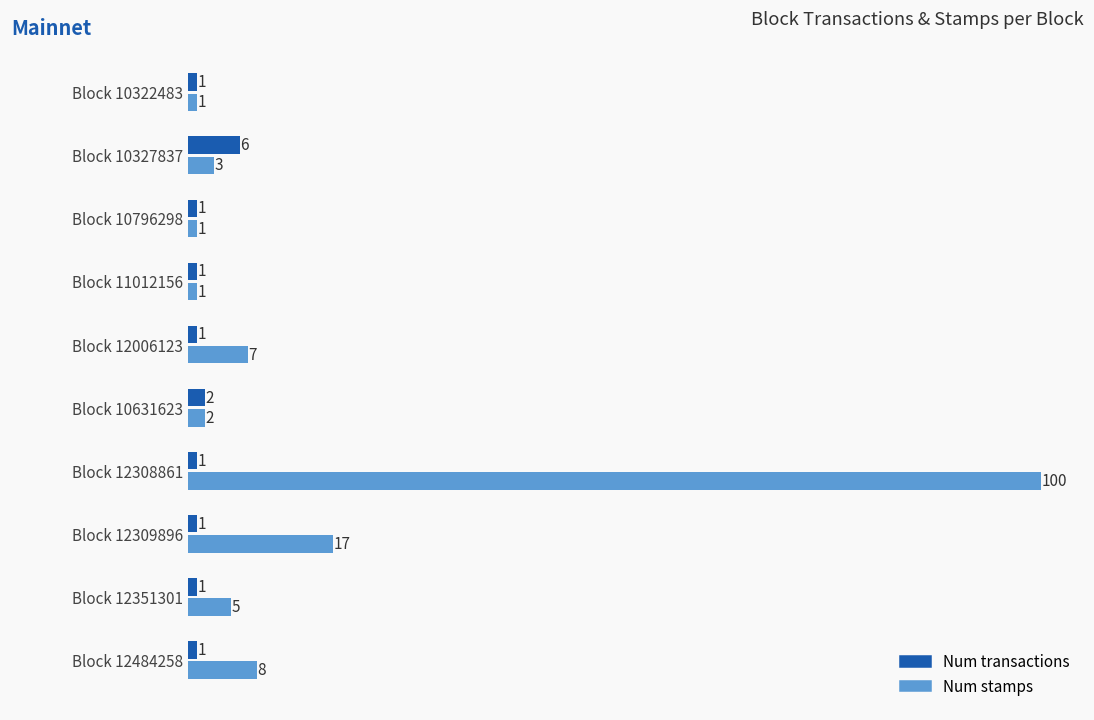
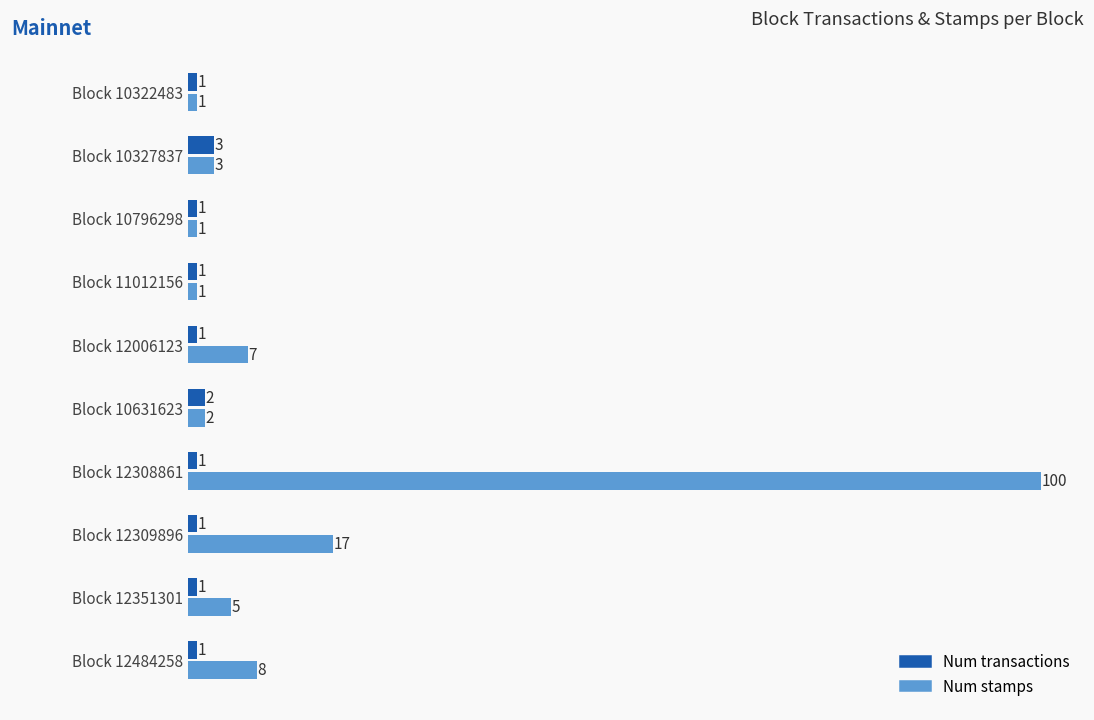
  {
    "Num transactions": {
      "Block 10322483": 1,
-     "Block 10327837": 6,
+     "Block 10327837": 3,
      "Block 10796298": 1,
      "Block 11012156": 1,
      "Block 12006123": 1,
      "Block 10631623": 2,
      "Block 12308861": 1,
      "Block 12309896": 1,
      "Block 12351301": 1,
      "Block 12484258": 1
    },
    "Num stamps": {
      "Block 10322483": 1,
      "Block 10327837": 3,
      "Block 10796298": 1,
      "Block 11012156": 1,
      "Block 12006123": 7,
      "Block 10631623": 2,
      "Block 12308861": 100,
      "Block 12309896": 17,
      "Block 12351301": 5,
      "Block 12484258": 8
    }
  }
